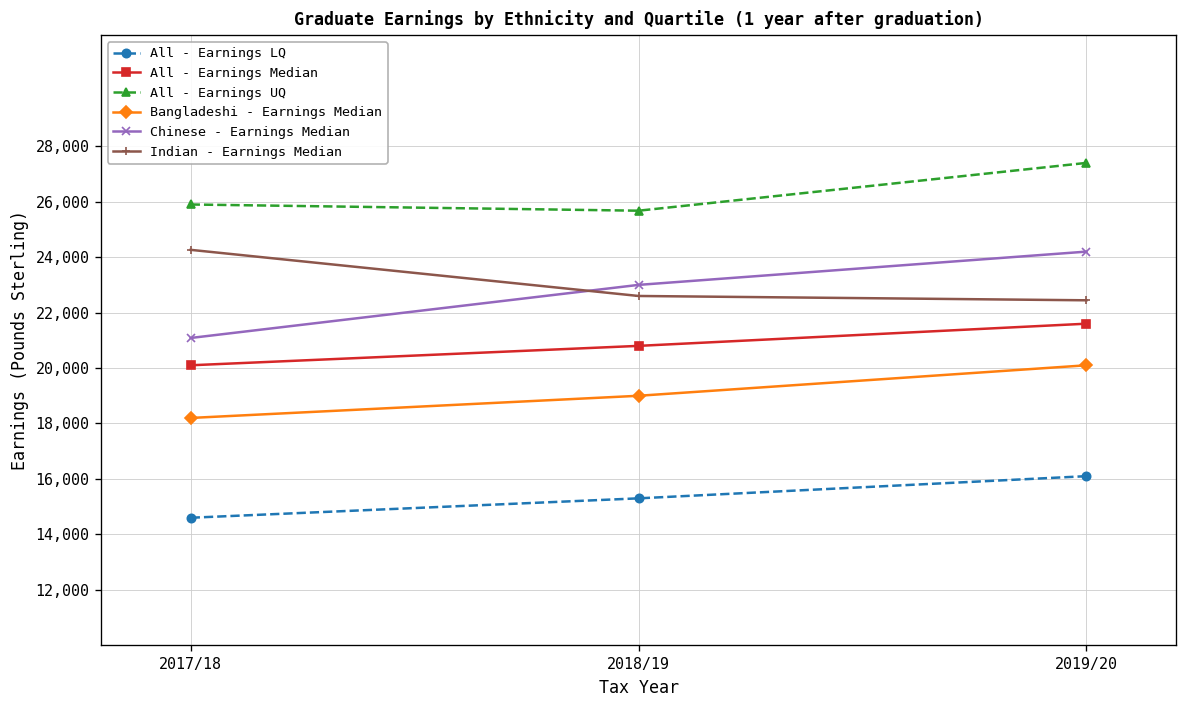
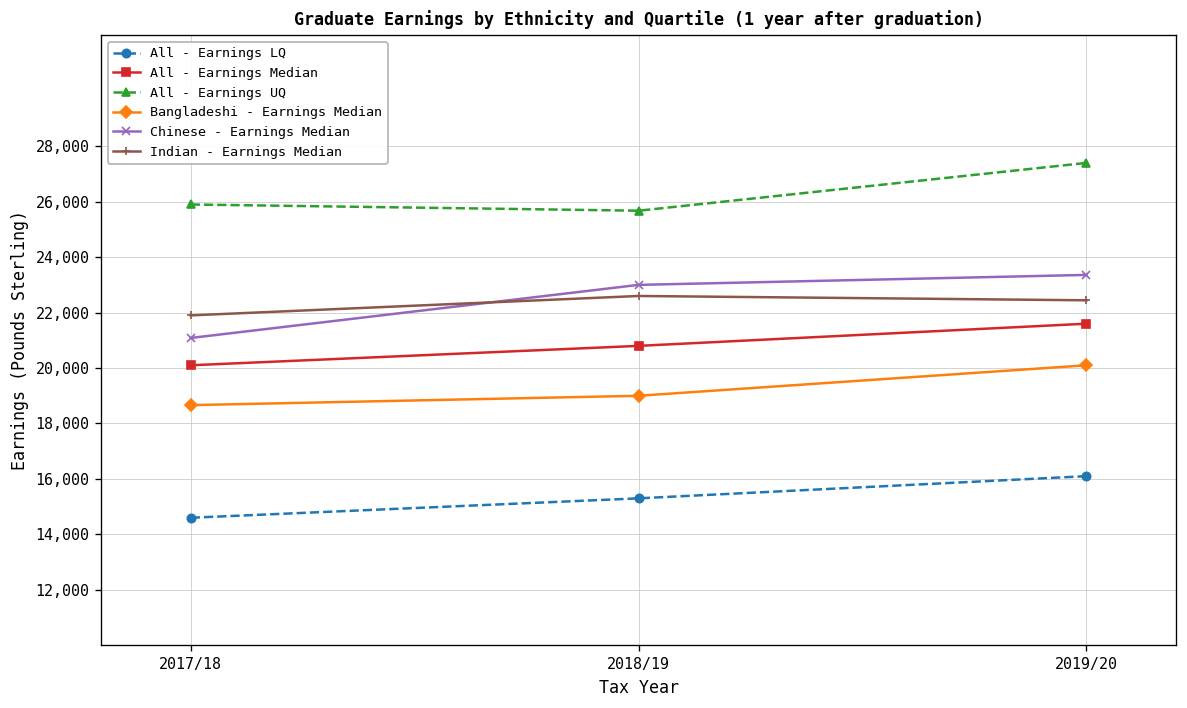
  {
    "All - Earnings LQ": {
      "2017/18": "14,600",
      "2018/19": "15,300",
      "2019/20": "16,100"
    },
    "All - Earnings Median": {
      "2017/18": "20,100",
      "2018/19": "20,800",
      "2019/20": "21,600"
    },
    "All - Earnings UQ": {
      "2017/18": "25,900",
      "2018/19": "25,700",
      "2019/20": "27,400"
    },
    "Bangladeshi - Earnings Median": {
-     "2017/18": "18,200",
+     "2017/18": "18,700",
      "2018/19": "19,000",
      "2019/20": "20,100"
    },
    "Chinese - Earnings Median": {
      "2017/18": "21,100",
      "2018/19": "23,000",
-     "2019/20": "24,200"
+     "2019/20": "23,400"
    },
    "Indian - Earnings Median": {
-     "2017/18": "24,300",
+     "2017/18": "21,900",
      "2018/19": "22,600",
      "2019/20": "22,400"
    }
  }
